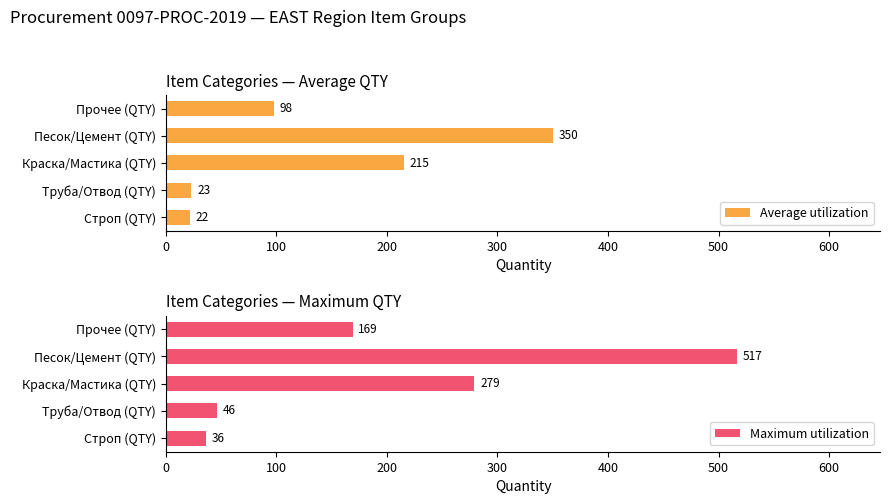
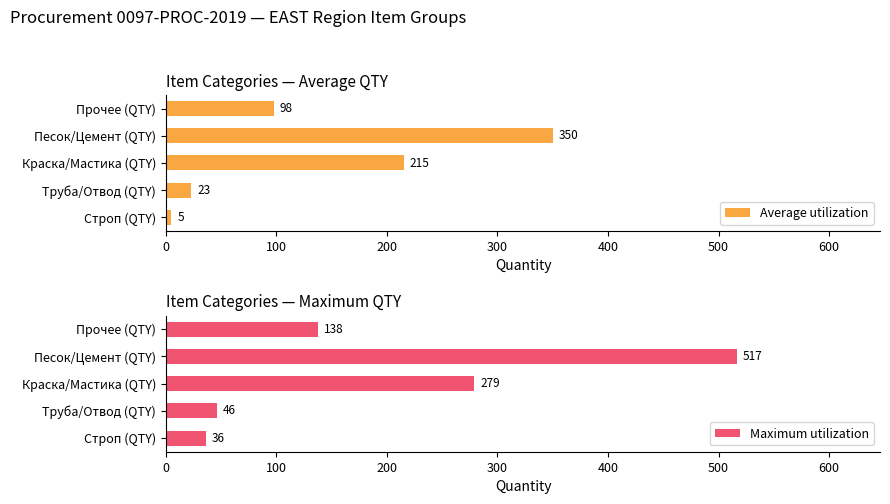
  {
    "Item Categories — Average QTY": {
      "Прочее (QTY)": 98,
      "Песок/Цемент (QTY)": 350,
      "Краска/Мастика (QTY)": 215,
      "Труба/Отвод (QTY)": 23,
-     "Строп (QTY)": 22
+     "Строп (QTY)": 5
    },
    "Item Categories — Maximum QTY": {
-     "Прочее (QTY)": 169,
+     "Прочее (QTY)": 138,
      "Песок/Цемент (QTY)": 517,
      "Краска/Мастика (QTY)": 279,
      "Труба/Отвод (QTY)": 46,
      "Строп (QTY)": 36
    }
  }
